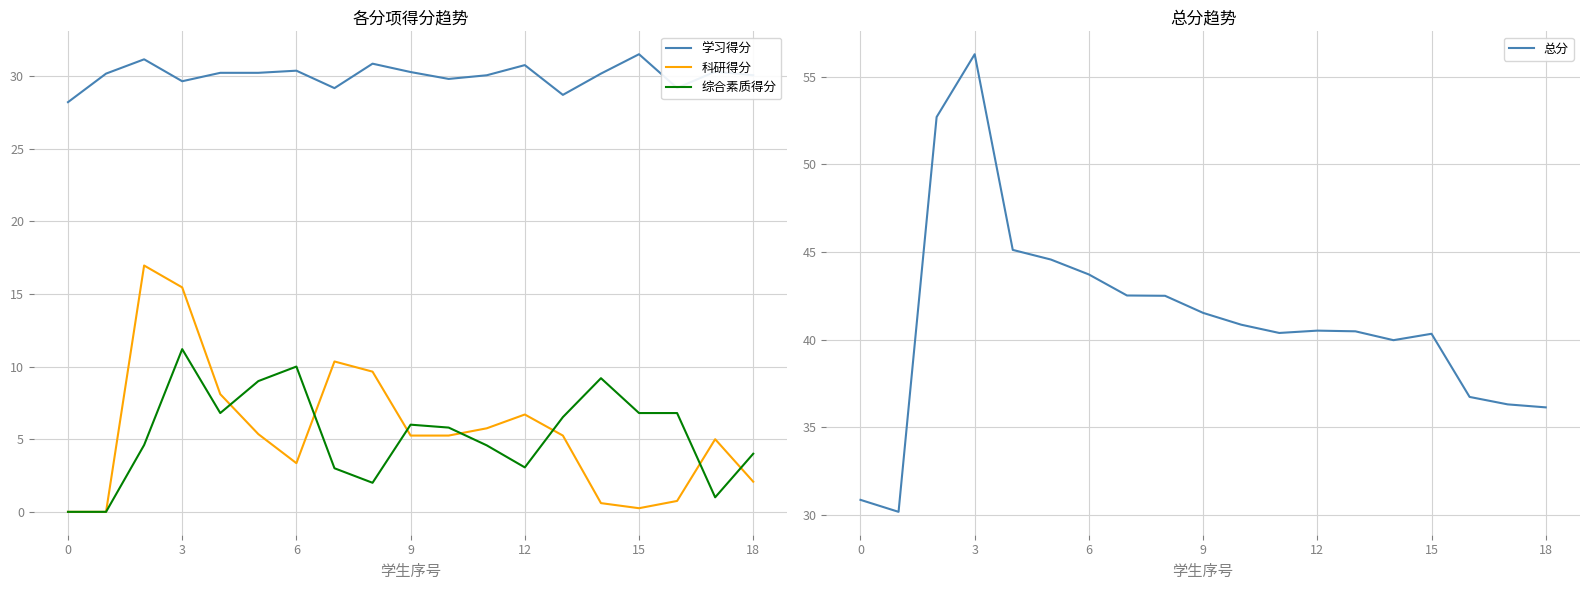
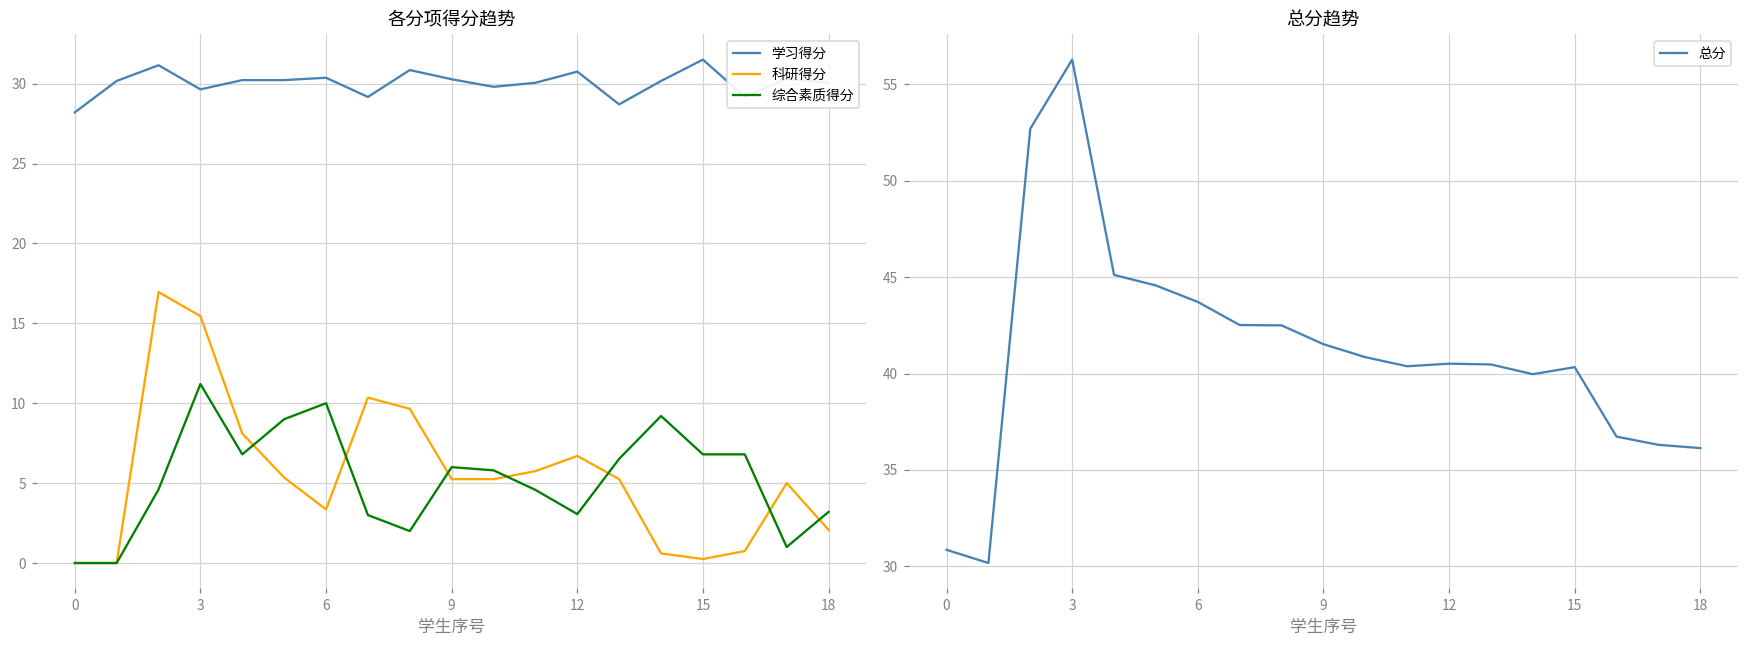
  {
    "各分项得分趋势": {
      "学习得分": {
        "0": 28.2,
        "3": 29.6,
        "6": 30.4,
        "9": 30.3,
        "12": 30.8,
        "15": 31.5
      },
      "科研得分": {
        "3": 15.5,
        "6": 3.4,
        "9": 5.3,
        "12": 6.7,
        "15": 0.3,
        "18": 2.1
      },
      "综合素质得分": {
        "3": 11.2,
        "6": 10.0,
        "9": 6.0,
        "12": 3.1,
        "15": 6.8,
-       "18": 4.0
+       "18": 3.2
      }
    },
    "总分趋势": {
      "0": 30.8,
      "3": 56.3,
      "6": 43.7,
      "9": 41.5,
      "12": 40.5,
      "15": 40.3,
      "18": 36.1
    }
  }
